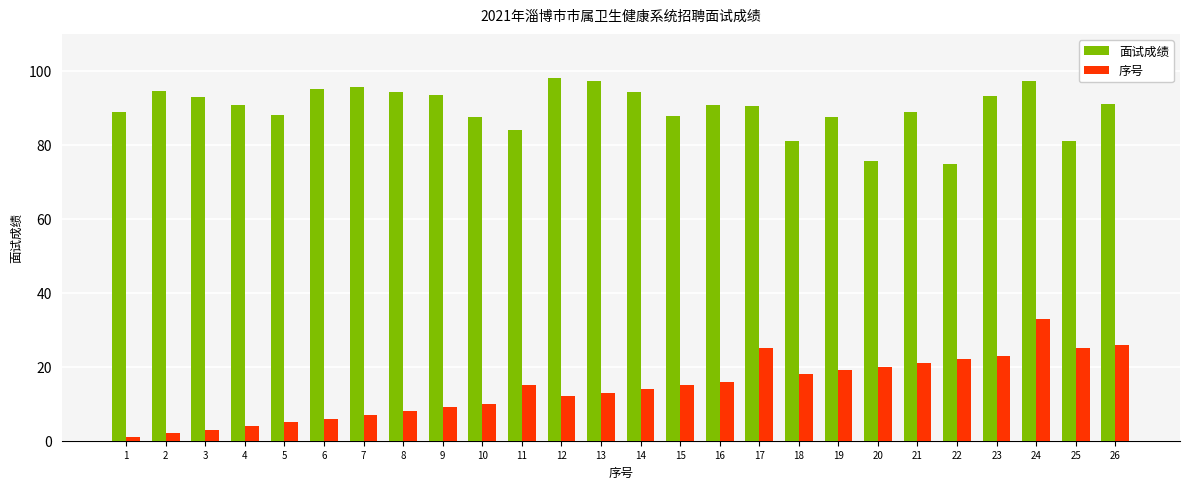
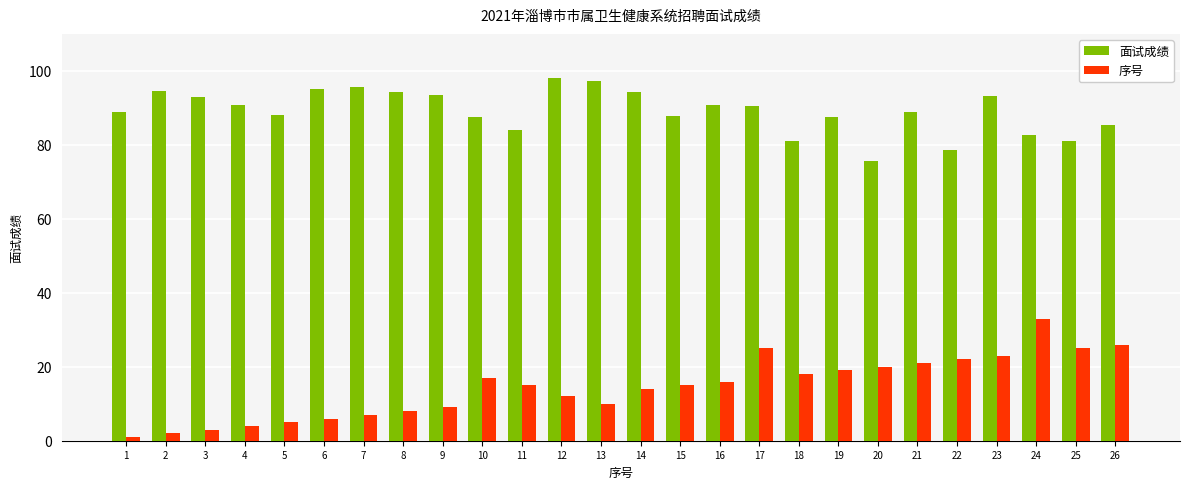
  {
    "面试成绩": {
      "1": 89,
      "2": 95,
      "3": 93,
      "4": 91,
      "5": 88,
      "6": 95,
      "7": 96,
      "8": 94,
      "9": 94,
      "10": 87,
      "11": 84,
      "12": 98,
      "13": 97,
      "14": 94,
      "15": 88,
      "16": 91,
      "17": 90,
      "18": 81,
      "19": 88,
      "20": 76,
      "21": 89,
-     "22": 75,
+     "22": 79,
      "23": 93,
-     "24": 97,
+     "24": 83,
      "25": 81,
-     "26": 91
+     "26": 86
    },
    "序号": {
      "1": 1,
      "2": 2,
      "3": 3,
      "4": 4,
      "5": 5,
      "6": 6,
      "7": 7,
      "8": 8,
      "9": 9,
-     "10": 10,
+     "10": 17,
      "11": 15,
      "12": 12,
-     "13": 13,
+     "13": 10,
      "14": 14,
      "15": 15,
      "16": 16,
      "17": 25,
      "18": 18,
      "19": 19,
      "20": 20,
      "21": 21,
      "22": 22,
      "23": 23,
      "24": 33,
      "25": 25,
      "26": 26
    }
  }
